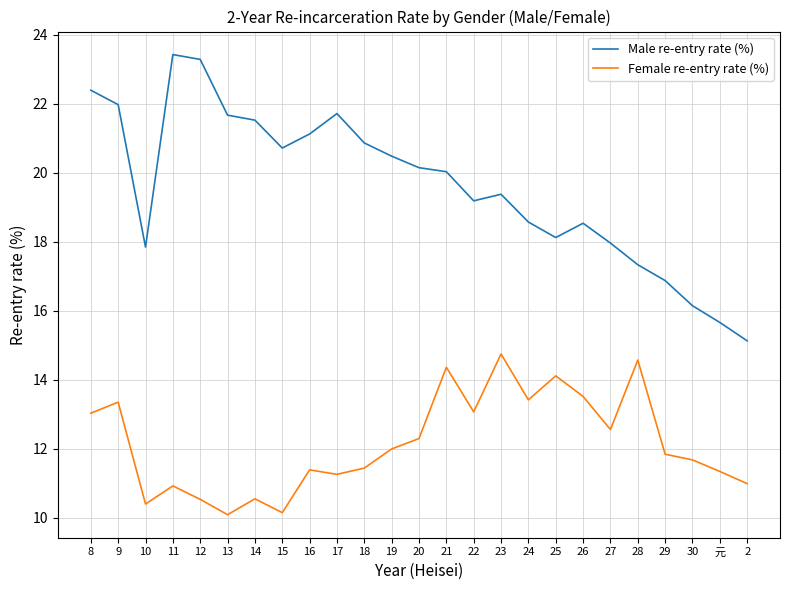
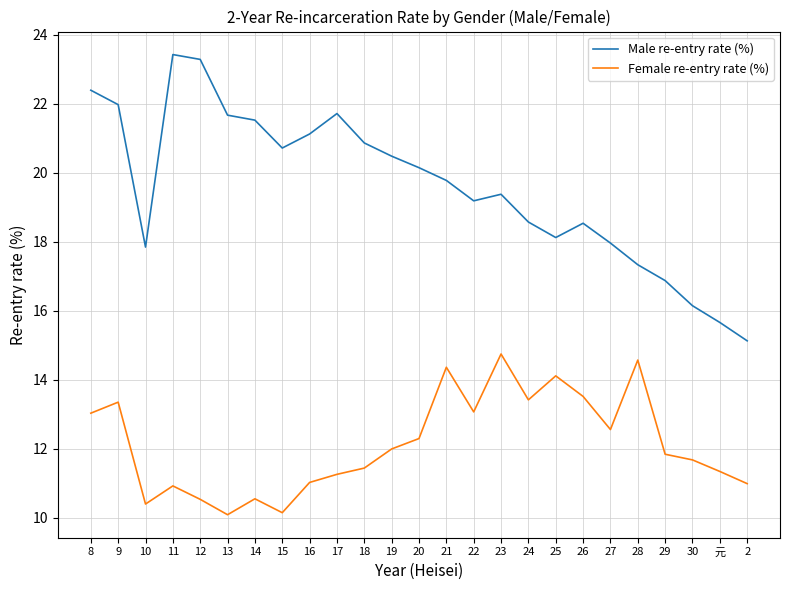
  {
    "Male re-entry rate (%)": {
      "8": 22.4,
      "9": 22.0,
      "10": 17.8,
      "11": 23.4,
      "12": 23.3,
      "13": 21.7,
      "14": 21.5,
      "15": 20.7,
      "16": 21.1,
      "17": 21.7,
      "18": 20.9,
      "19": 20.5,
      "20": 20.1,
-     "21": 20.0,
+     "21": 19.8,
      "22": 19.2,
      "23": 19.4,
      "24": 18.6,
      "25": 18.1,
      "26": 18.5,
      "27": 18.0,
      "28": 17.3,
      "29": 16.9,
      "30": 16.1,
      "元": 15.7,
      "2": 15.1
    },
    "Female re-entry rate (%)": {
      "8": 13.0,
      "9": 13.4,
      "10": 10.4,
      "11": 10.9,
      "12": 10.5,
      "13": 10.1,
      "14": 10.6,
      "15": 10.2,
-     "16": 11.4,
+     "16": 11.0,
      "17": 11.3,
      "18": 11.4,
      "19": 12.0,
      "20": 12.3,
      "21": 14.4,
      "22": 13.1,
      "23": 14.7,
      "24": 13.4,
      "25": 14.1,
      "26": 13.5,
      "27": 12.6,
      "28": 14.6,
      "29": 11.8,
      "30": 11.7,
      "元": 11.3,
      "2": 11.0
    }
  }
